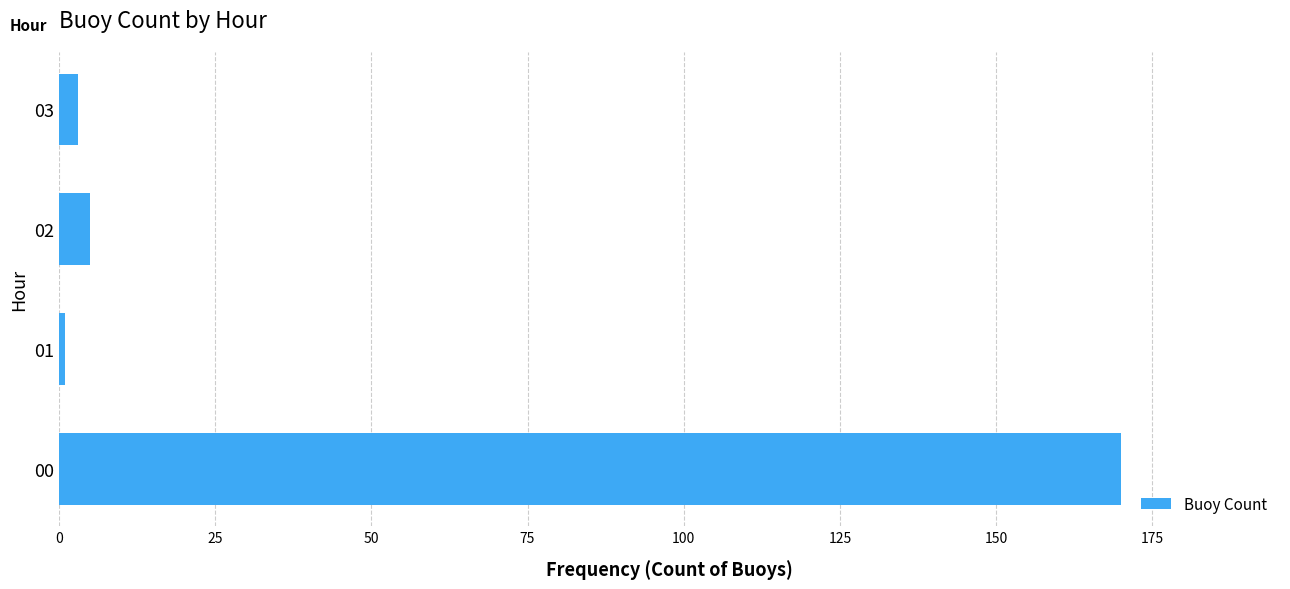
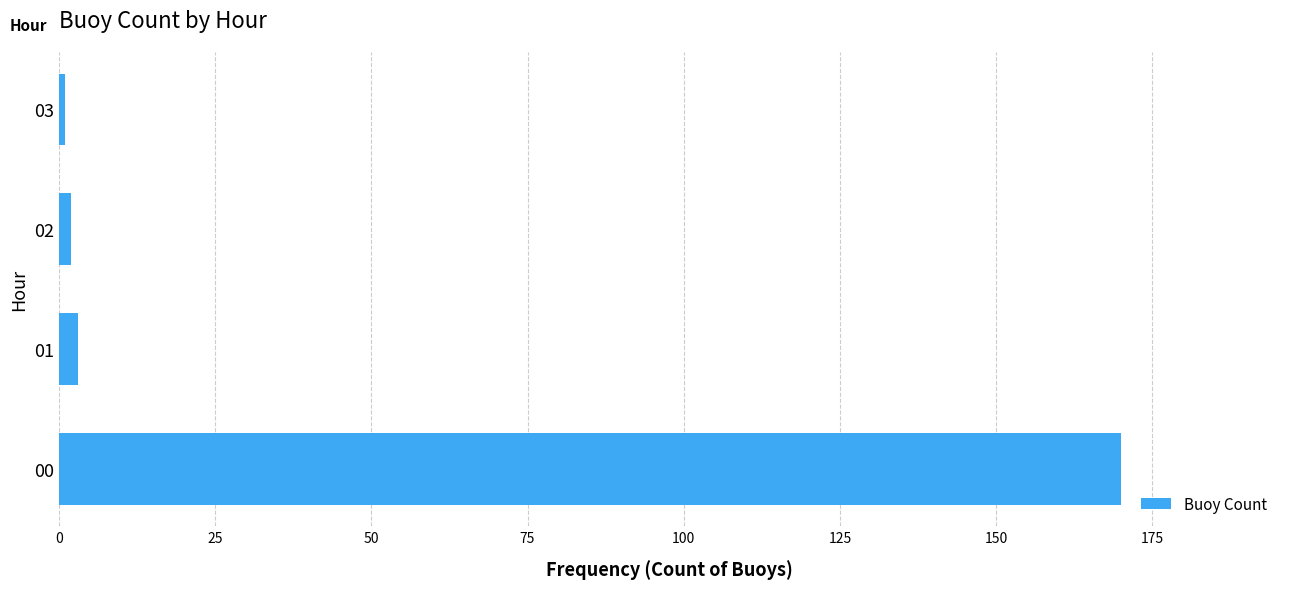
  {
-   "03": 3,
-   "02": 5,
-   "01": 1,
+   "03": 1,
+   "02": 2,
+   "01": 3,
    "00": 170
  }
